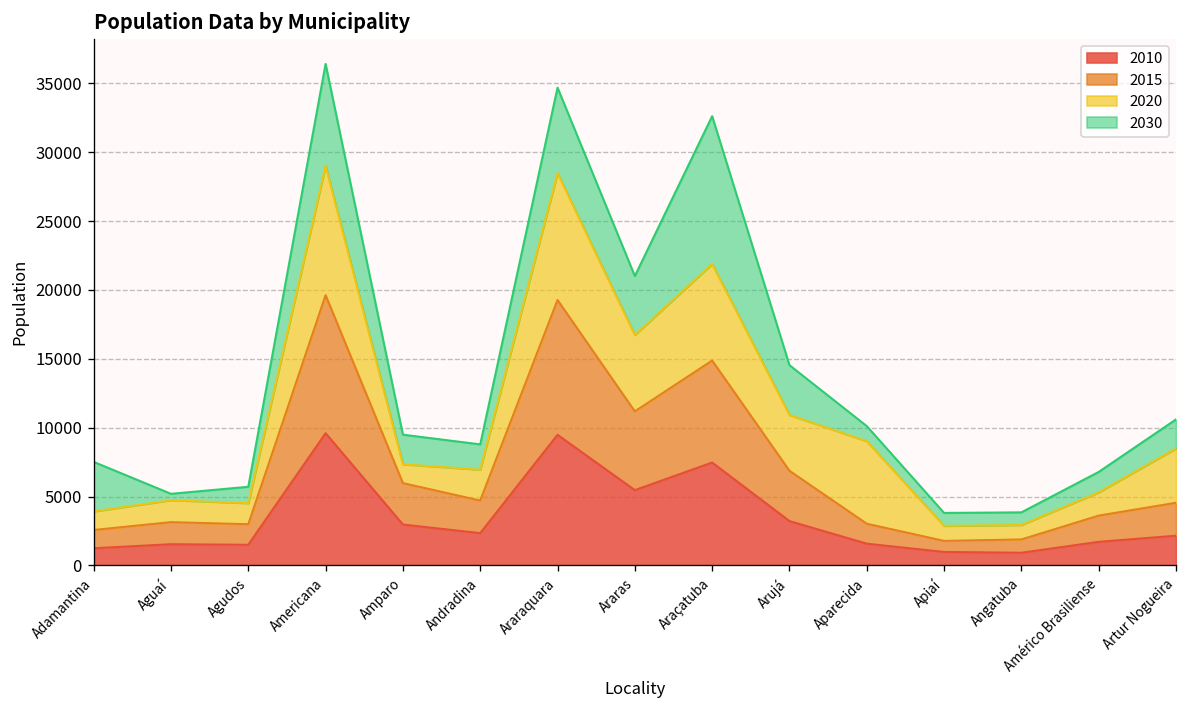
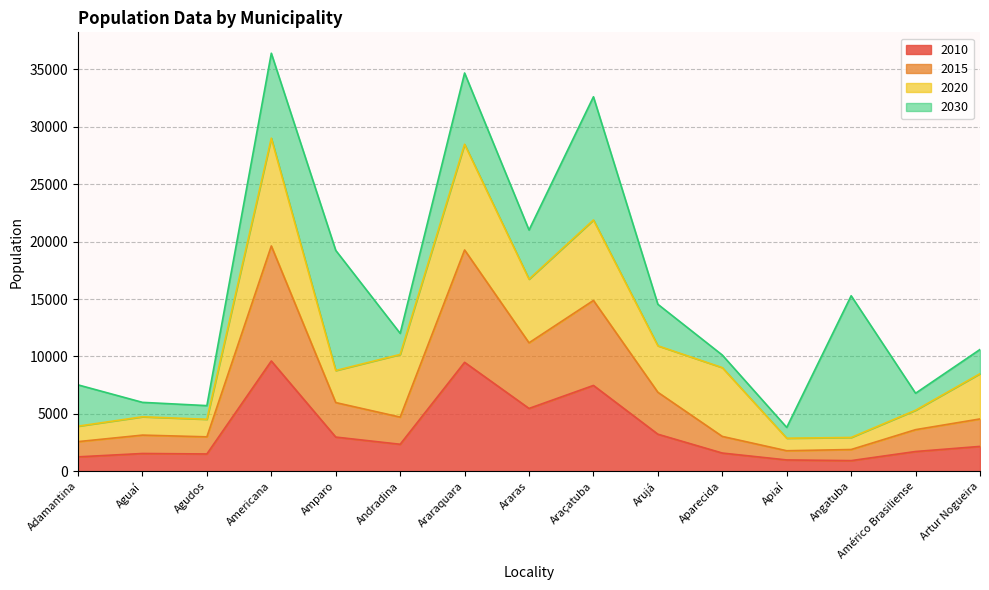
  {
    "2020": {
      "Adamantina": 1300,
      "Aguaí": 1600,
      "Agudos": 1500,
      "Americana": 9400,
-     "Amparo": 1400,
-     "Andradina": 2200,
+     "Amparo": 2800,
+     "Andradina": 5500,
      "Araraquara": 9200,
      "Araras": 5500,
      "Araçatuba": 7000,
      "Arujá": 4100,
      "Aparecida": 6000,
      "Apiaí": 1100,
      "Angatuba": 1000,
      "Américo Brasiliense": 1700,
      "Artur Nogueira": 3900
    },
    "2030": {
      "Adamantina": 3600,
-     "Aguaí": 500,
+     "Aguaí": 1300,
      "Agudos": 1200,
      "Americana": 7400,
-     "Amparo": 2200,
+     "Amparo": 10500,
      "Andradina": 1800,
      "Araraquara": 6200,
      "Araras": 4300,
      "Araçatuba": 10700,
      "Arujá": 3600,
      "Aparecida": 1100,
      "Apiaí": 900,
-     "Angatuba": 900,
+     "Angatuba": 12300,
      "Américo Brasiliense": 1500,
      "Artur Nogueira": 2100
    }
  }
